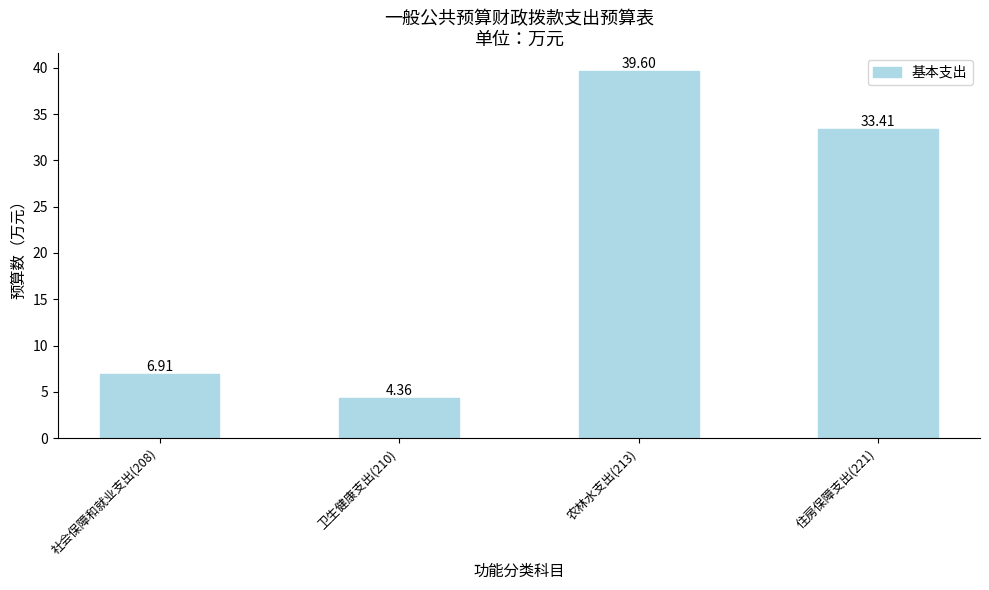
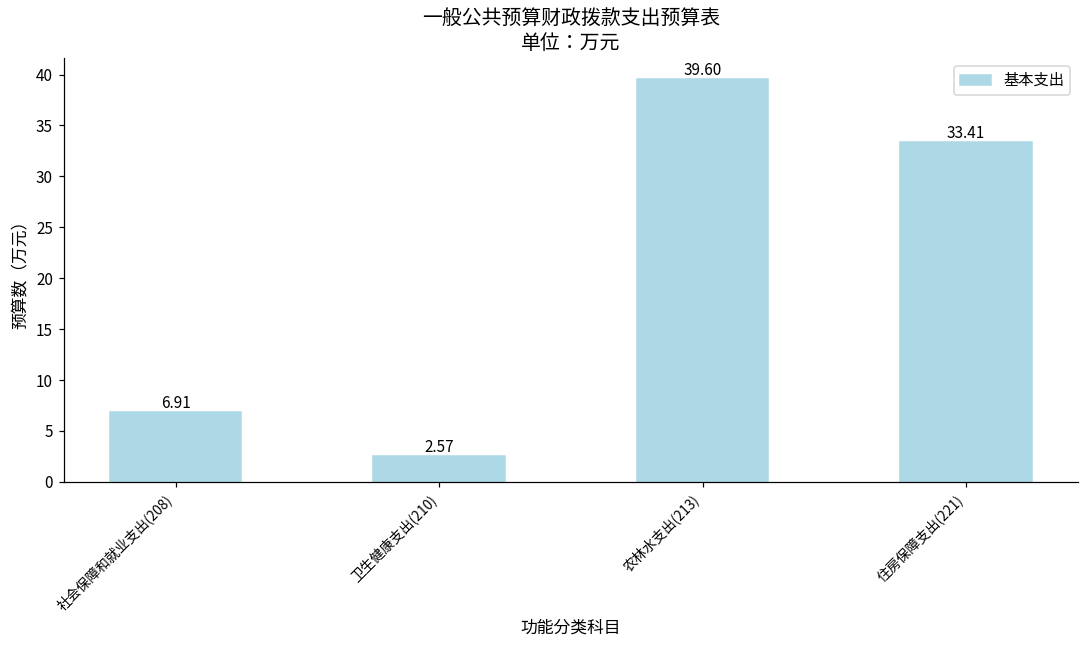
  {
    "社会保障和就业支出(208)": 6.91,
-   "卫生健康支出(210)": 4.36,
+   "卫生健康支出(210)": 2.57,
    "农林水支出(213)": 39.60,
    "住房保障支出(221)": 33.41
  }
